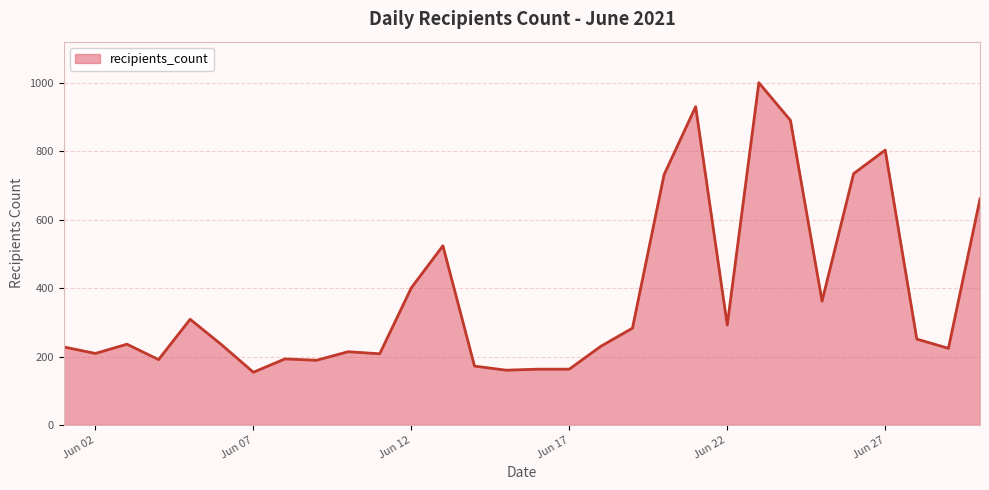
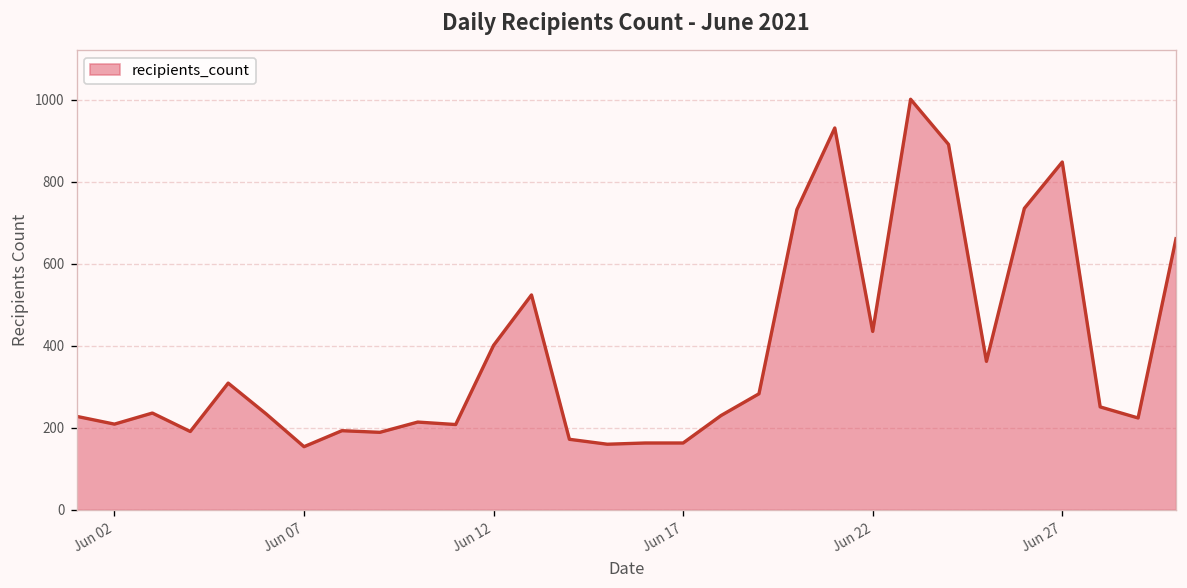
  {
    "Jun 02": 210,
    "Jun 07": 150,
    "Jun 12": 400,
    "Jun 17": 160,
-   "Jun 22": 290,
-   "Jun 27": 800
+   "Jun 22": 440,
+   "Jun 27": 850
  }
